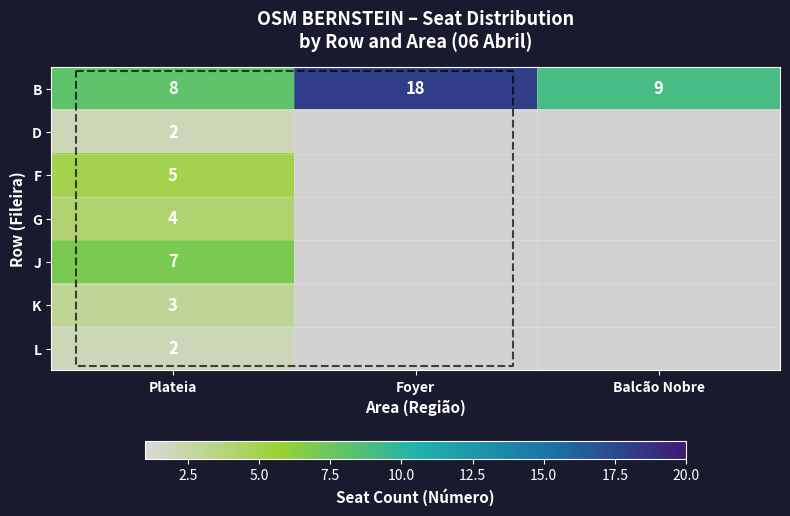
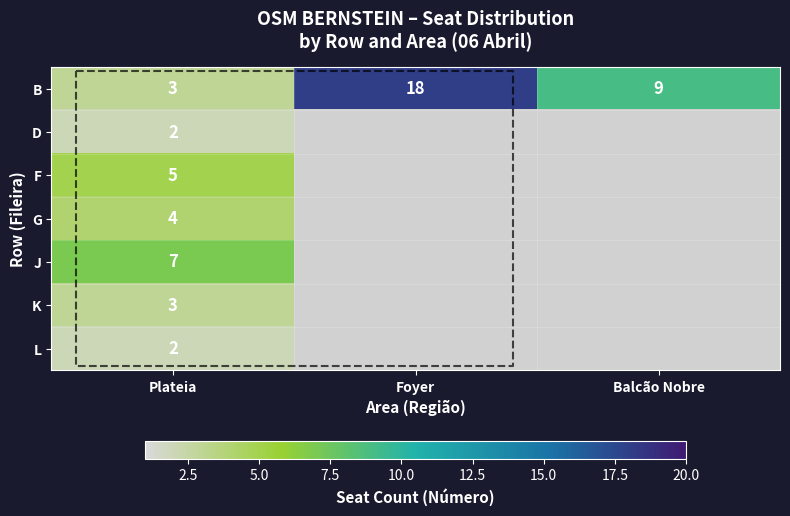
  {
    "B": {
-     "Plateia": 8
+     "Plateia": 3
    }
  }
